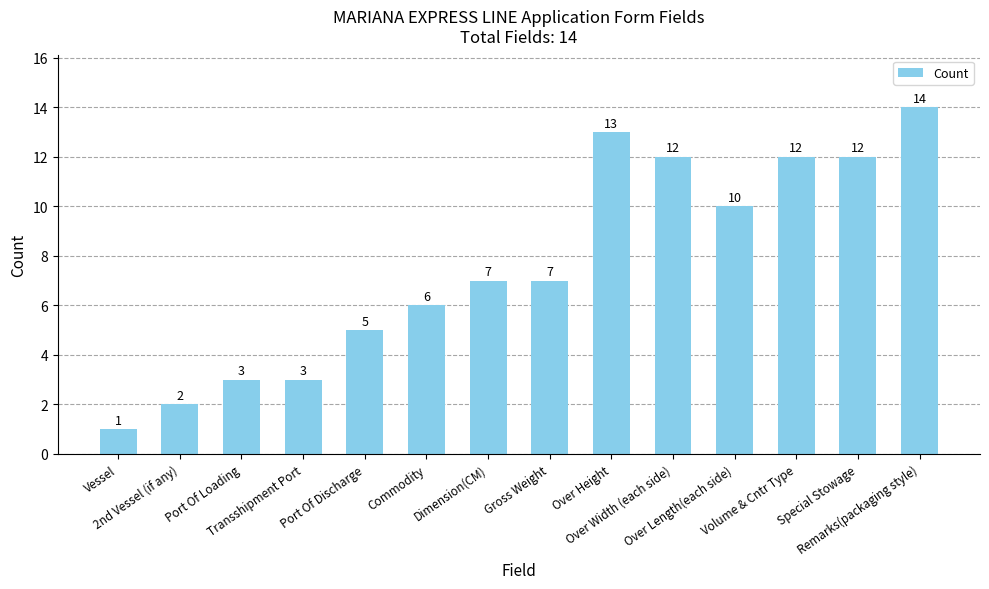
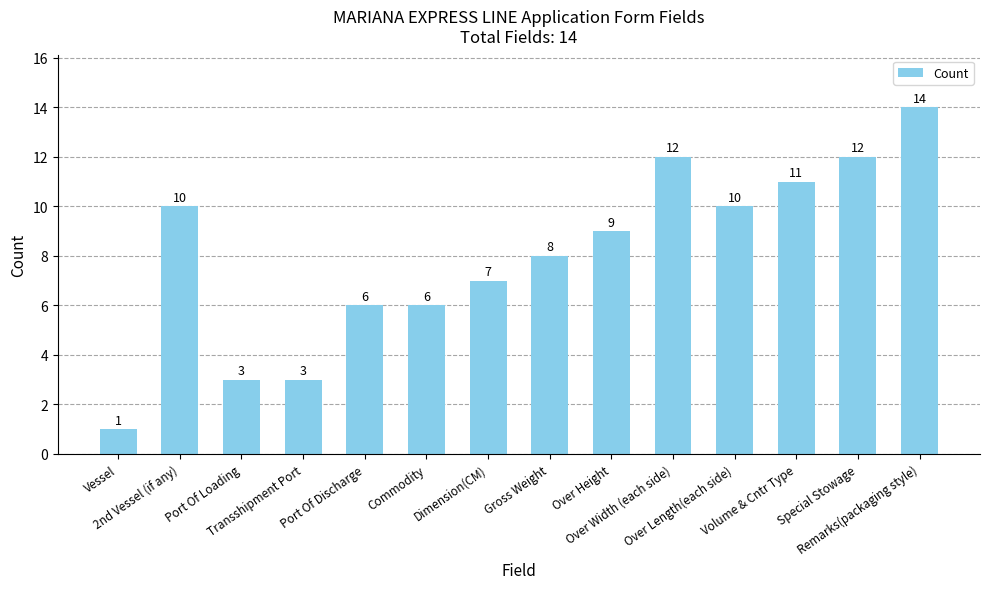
  {
    "Vessel": 1,
-   "2nd Vessel (if any)": 2,
+   "2nd Vessel (if any)": 10,
    "Port Of Loading": 3,
    "Transshipment Port": 3,
-   "Port Of Discharge": 5,
+   "Port Of Discharge": 6,
    "Commodity": 6,
    "Dimension(CM)": 7,
-   "Gross Weight": 7,
-   "Over Height": 13,
+   "Gross Weight": 8,
+   "Over Height": 9,
    "Over Width (each side)": 12,
    "Over Length(each side)": 10,
-   "Volume & Cntr Type": 12,
+   "Volume & Cntr Type": 11,
    "Special Stowage": 12,
    "Remarks(packaging style)": 14
  }
